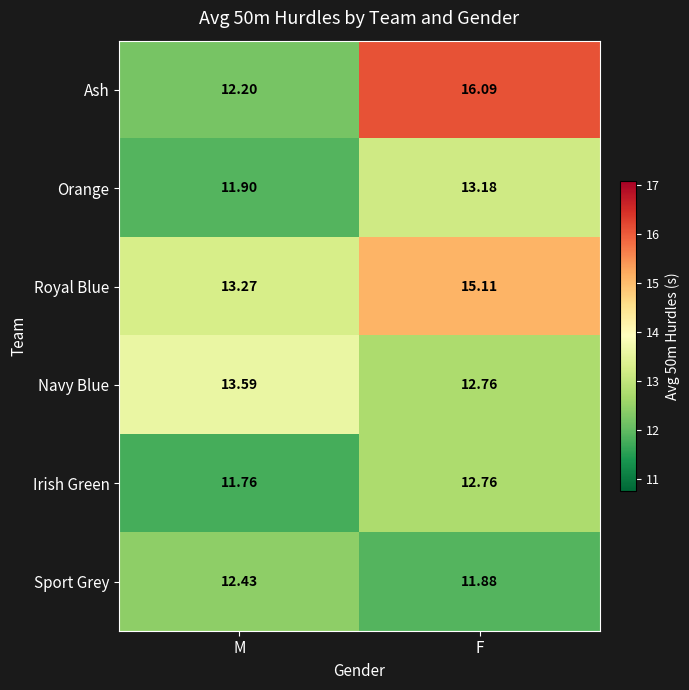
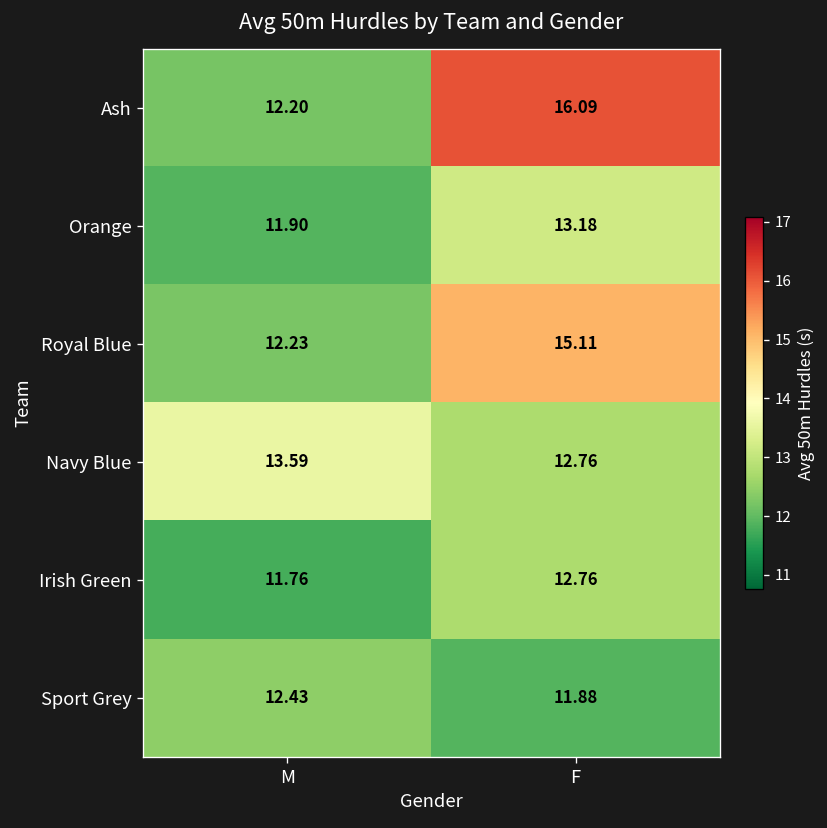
  {
    "Ash": {
      "M": 12.20,
      "F": 16.09
    },
    "Orange": {
      "M": 11.90,
      "F": 13.18
    },
    "Royal Blue": {
-     "M": 13.27,
+     "M": 12.23,
      "F": 15.11
    },
    "Navy Blue": {
      "M": 13.59,
      "F": 12.76
    },
    "Irish Green": {
      "M": 11.76,
      "F": 12.76
    },
    "Sport Grey": {
      "M": 12.43,
      "F": 11.88
    }
  }
